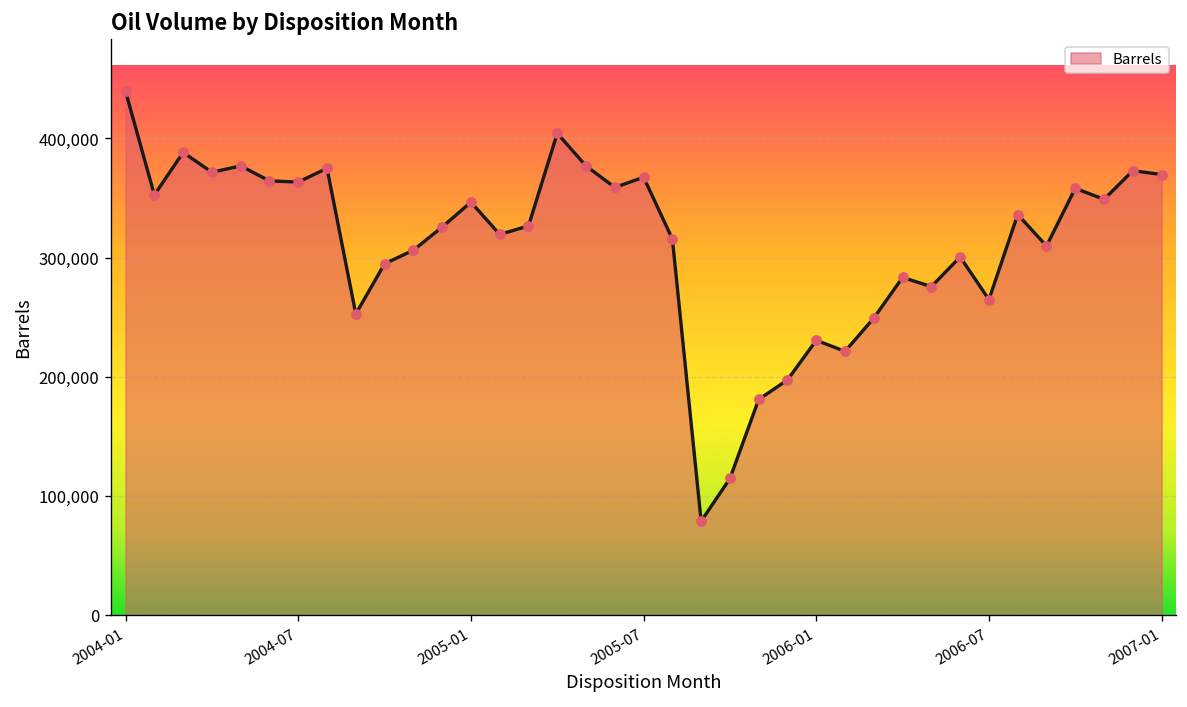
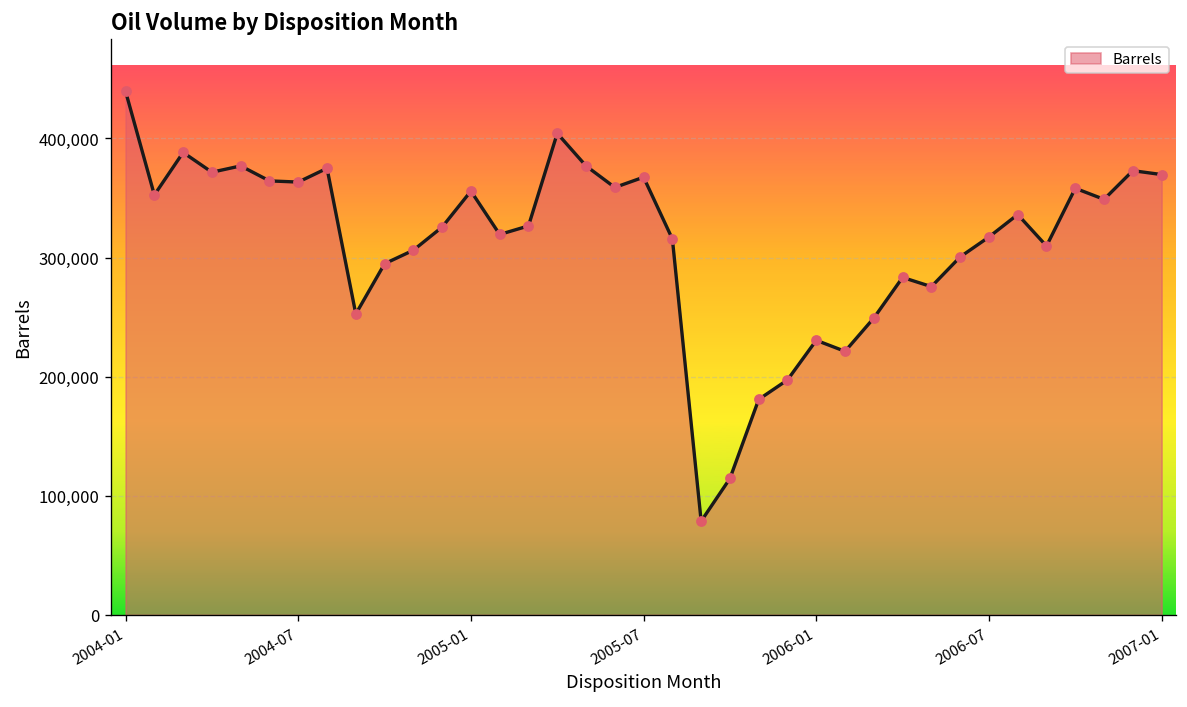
  {
    "2004-01": "440,000",
    "2004-07": "360,000",
-   "2005-01": "350,000",
+   "2005-01": "360,000",
    "2005-07": "370,000",
    "2006-01": "230,000",
-   "2006-07": "260,000",
+   "2006-07": "320,000",
    "2007-01": "370,000"
  }
